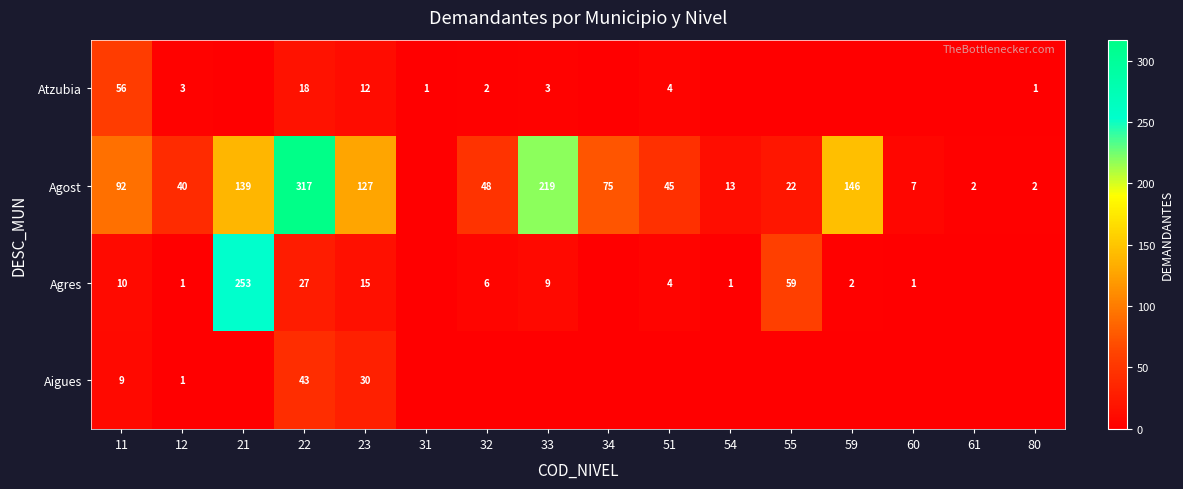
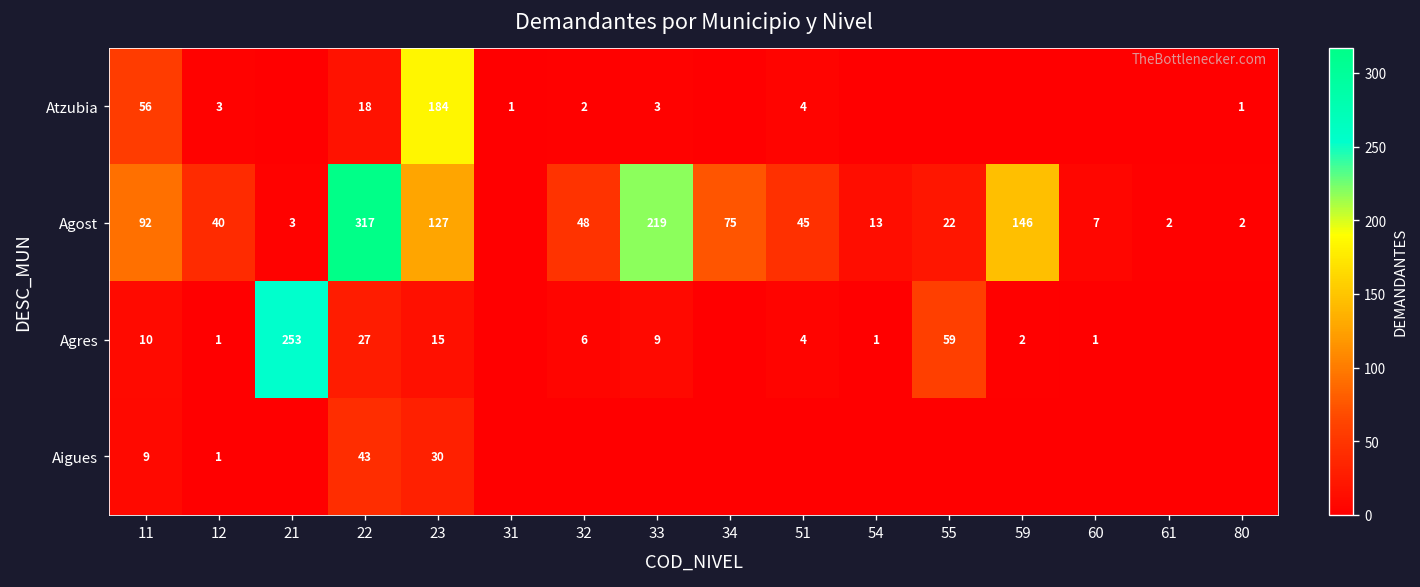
  {
    "Atzubia": {
      "11": 56,
      "12": 3,
      "22": 18,
-     "23": 12,
+     "23": 184,
      "31": 1,
      "32": 2,
      "33": 3,
      "51": 4,
      "80": 1
    },
    "Agost": {
      "11": 92,
      "12": 40,
-     "21": 139,
+     "21": 3,
      "22": 317,
      "23": 127,
      "32": 48,
      "33": 219,
      "34": 75,
      "51": 45,
      "54": 13,
      "55": 22,
      "59": 146,
      "60": 7,
      "61": 2,
      "80": 2
    },
    "Agres": {
      "11": 10,
      "12": 1,
      "21": 253,
      "22": 27,
      "23": 15,
      "32": 6,
      "33": 9,
      "51": 4,
      "54": 1,
      "55": 59,
      "59": 2,
      "60": 1
    },
    "Aigues": {
      "11": 9,
      "12": 1,
      "22": 43,
      "23": 30
    }
  }
